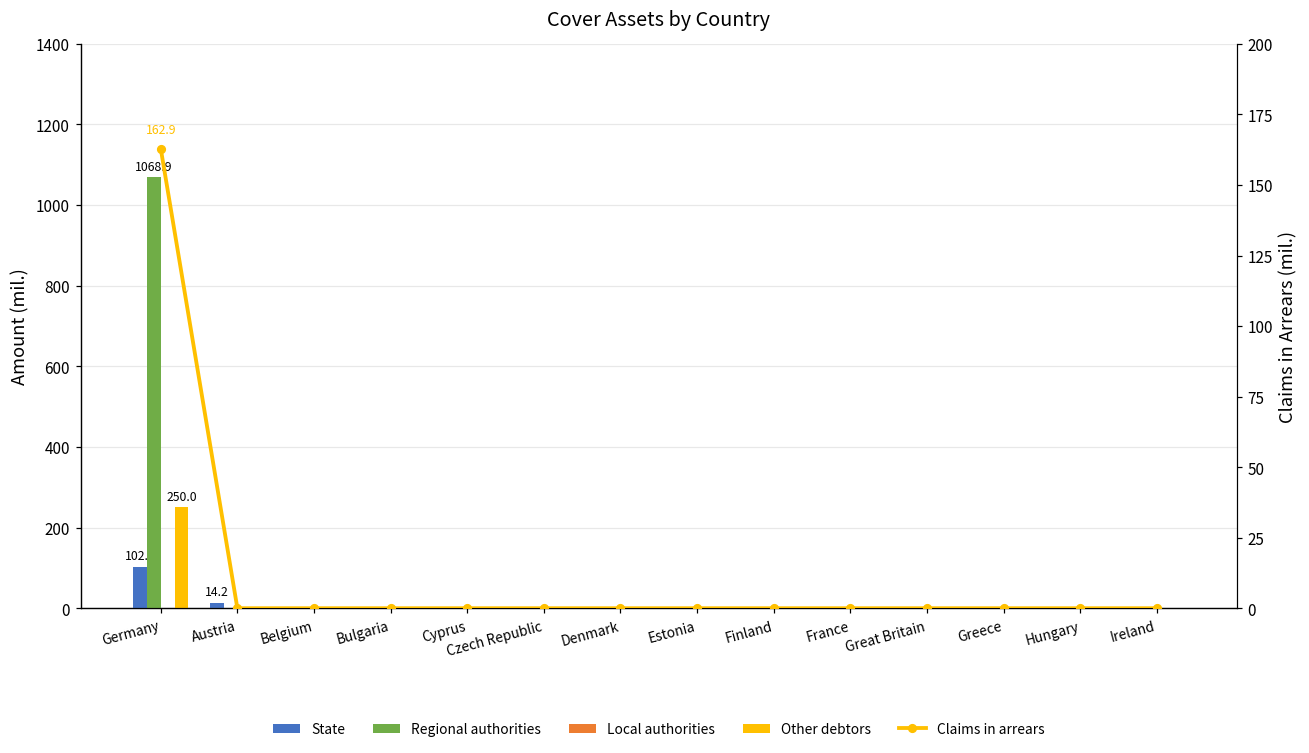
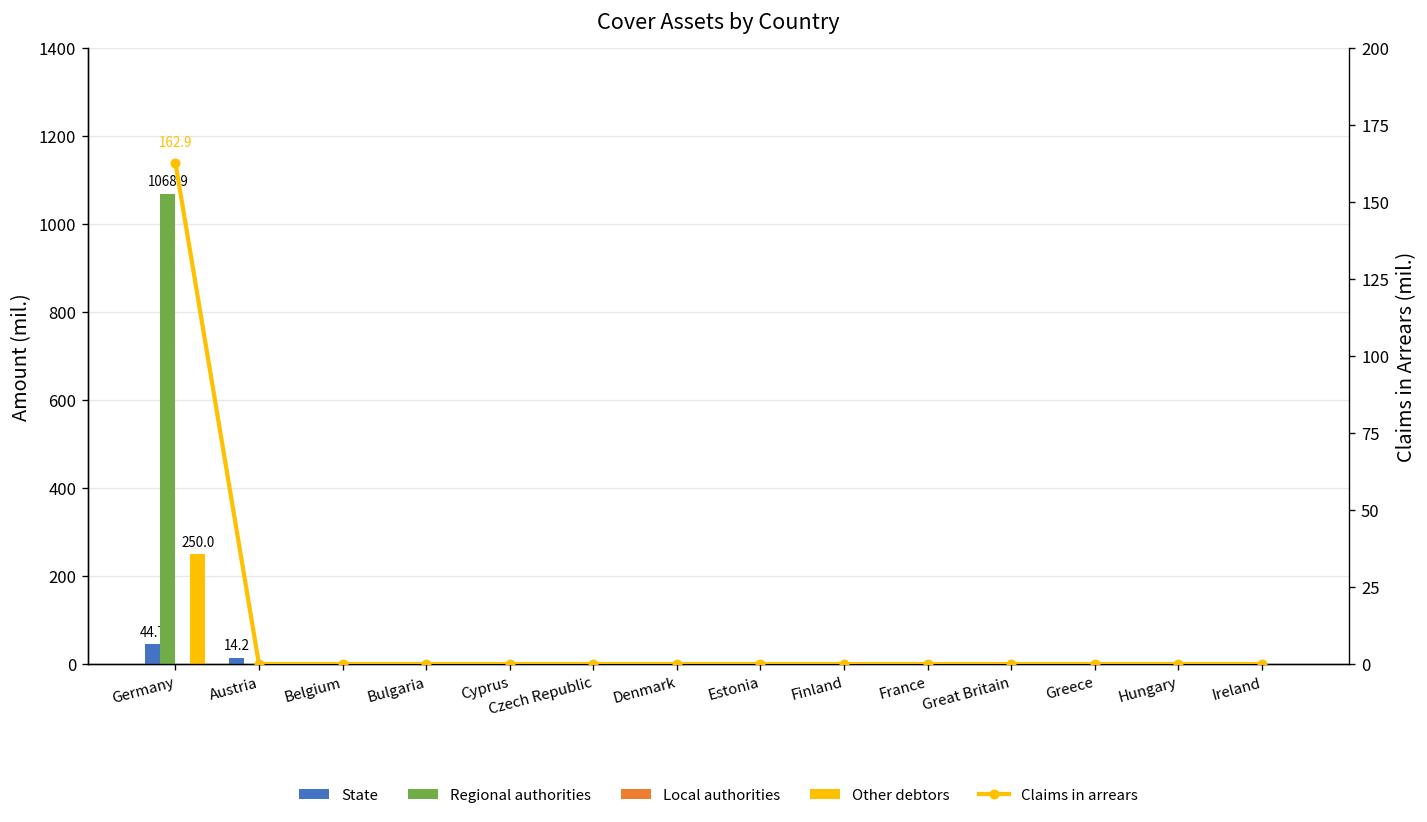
  {
    "State": {
-     "Germany": 102.3,
+     "Germany": 44.7,
      "Austria": 14.2
    },
    "Regional authorities": {
      "Germany": 1068.9
    }
  }
